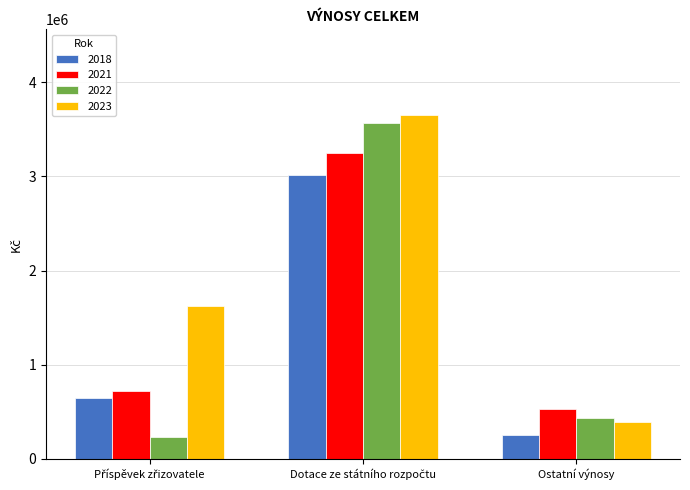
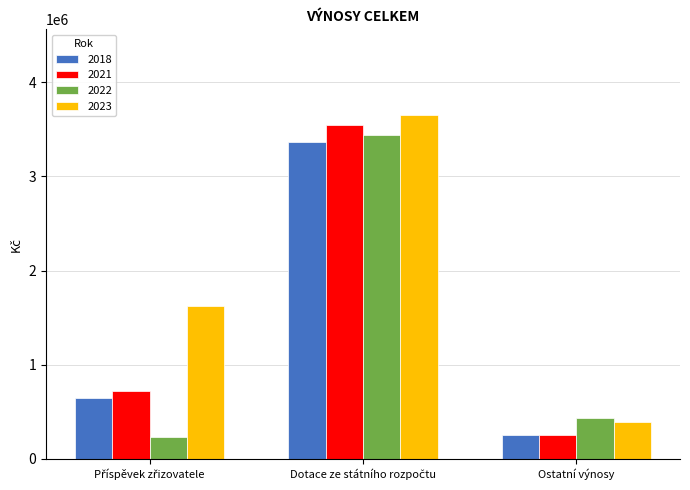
  {
    "2018": {
      "Příspěvek zřizovatele": 700000,
-     "Dotace ze státního rozpočtu": 3000000,
+     "Dotace ze státního rozpočtu": 3400000,
      "Ostatní výnosy": 300000
    },
    "2021": {
      "Příspěvek zřizovatele": 700000,
-     "Dotace ze státního rozpočtu": 3200000,
-     "Ostatní výnosy": 500000
+     "Dotace ze státního rozpočtu": 3500000,
+     "Ostatní výnosy": 300000
    },
    "2022": {
      "Příspěvek zřizovatele": 200000,
-     "Dotace ze státního rozpočtu": 3600000,
+     "Dotace ze státního rozpočtu": 3400000,
      "Ostatní výnosy": 400000
    },
    "2023": {
      "Příspěvek zřizovatele": 1600000,
      "Dotace ze státního rozpočtu": 3700000,
      "Ostatní výnosy": 400000
    }
  }
